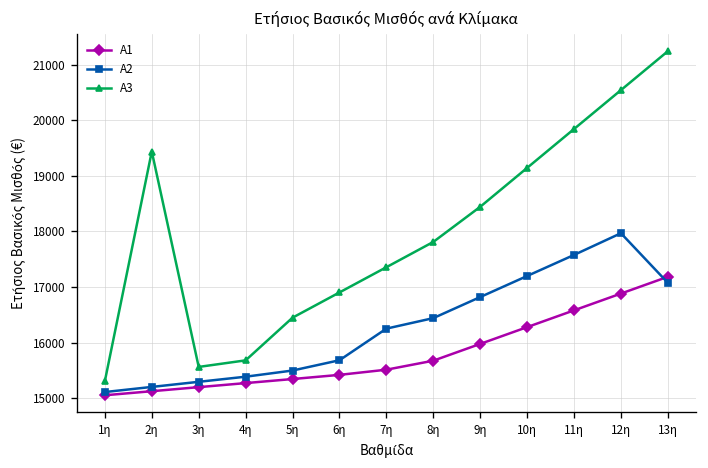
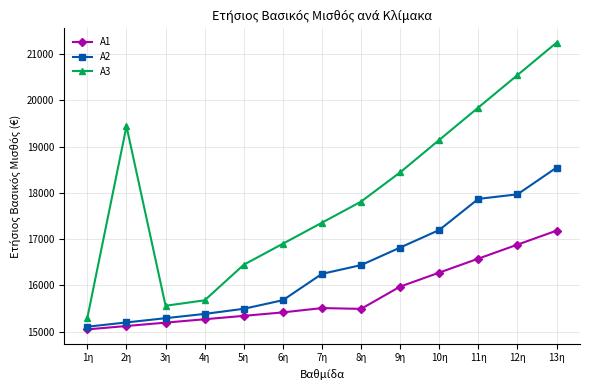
  {
    "A1": {
      "1η": 15100,
      "2η": 15100,
      "3η": 15200,
      "4η": 15300,
      "5η": 15300,
      "6η": 15400,
      "7η": 15500,
-     "8η": 15700,
+     "8η": 15500,
      "9η": 16000,
      "10η": 16300,
      "11η": 16600,
      "12η": 16900,
      "13η": 17200
    },
    "A2": {
      "1η": 15100,
      "2η": 15200,
      "3η": 15300,
      "4η": 15400,
      "5η": 15500,
      "6η": 15700,
      "7η": 16300,
      "8η": 16400,
      "9η": 16800,
      "10η": 17200,
-     "11η": 17600,
+     "11η": 17900,
      "12η": 18000,
-     "13η": 17100
+     "13η": 18500
    },
    "A3": {
      "1η": 15300,
      "2η": 19400,
      "3η": 15600,
      "4η": 15700,
      "5η": 16400,
      "6η": 16900,
      "7η": 17400,
      "8η": 17800,
      "9η": 18400,
      "10η": 19100,
      "11η": 19800,
      "12η": 20500,
      "13η": 21200
    }
  }
